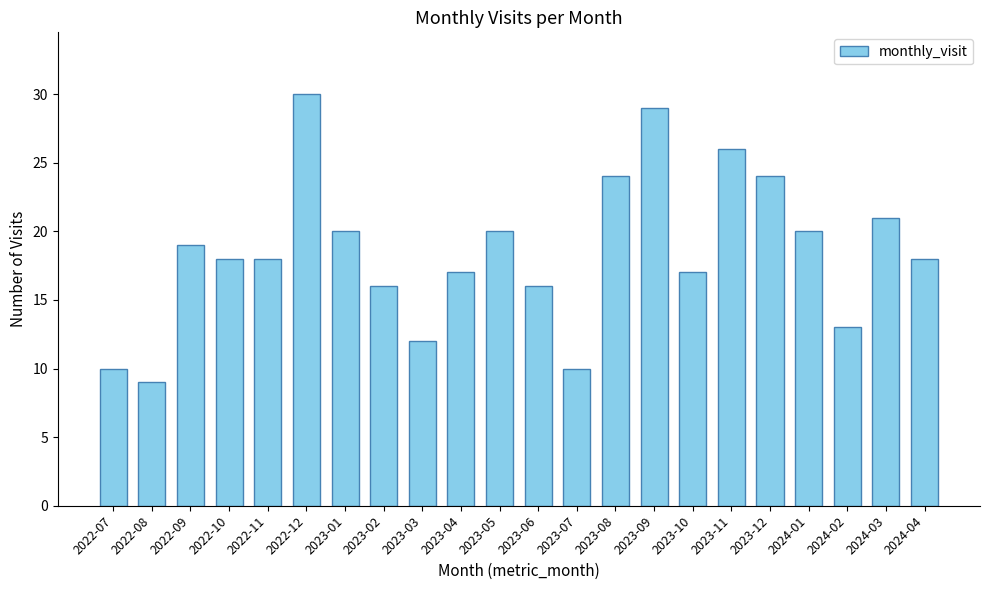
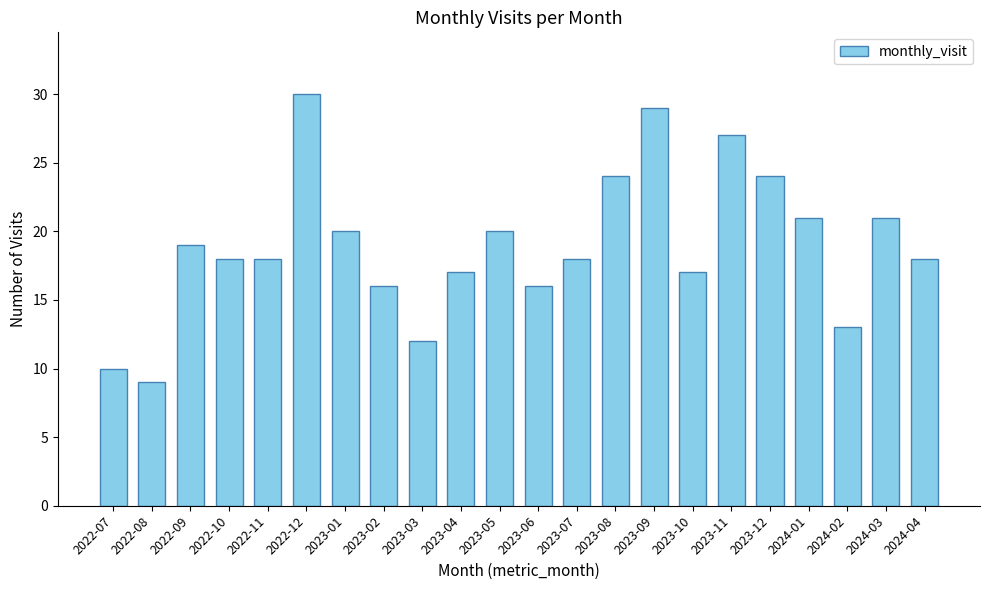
  {
    "2022-07": 10,
    "2022-08": 9,
    "2022-09": 19,
    "2022-10": 18,
    "2022-11": 18,
    "2022-12": 30,
    "2023-01": 20,
    "2023-02": 16,
    "2023-03": 12,
    "2023-04": 17,
    "2023-05": 20,
    "2023-06": 16,
-   "2023-07": 10,
+   "2023-07": 18,
    "2023-08": 24,
    "2023-09": 29,
    "2023-10": 17,
-   "2023-11": 26,
+   "2023-11": 27,
    "2023-12": 24,
-   "2024-01": 20,
+   "2024-01": 21,
    "2024-02": 13,
    "2024-03": 21,
    "2024-04": 18
  }
